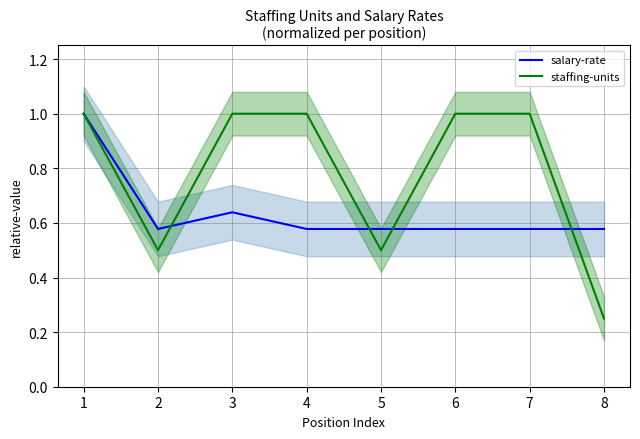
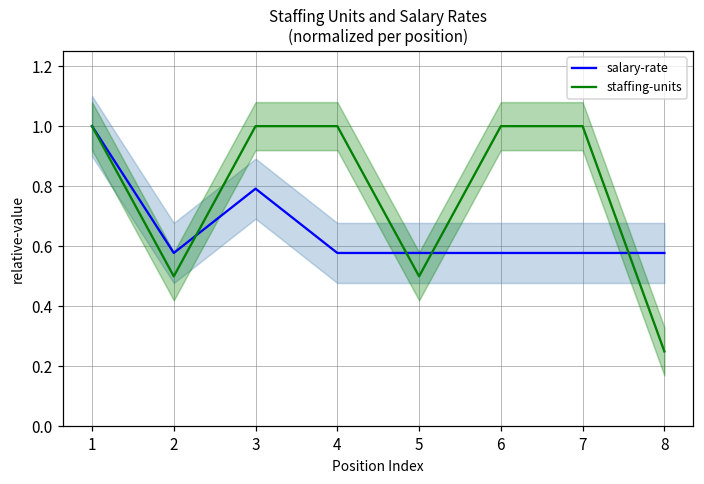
  {
    "salary-rate": {
-     "3": 0.64,
+     "3": 0.79,
      "4": 0.58,
      "6": 0.58,
      "7": 0.58,
      "8": 0.58
    }
  }
